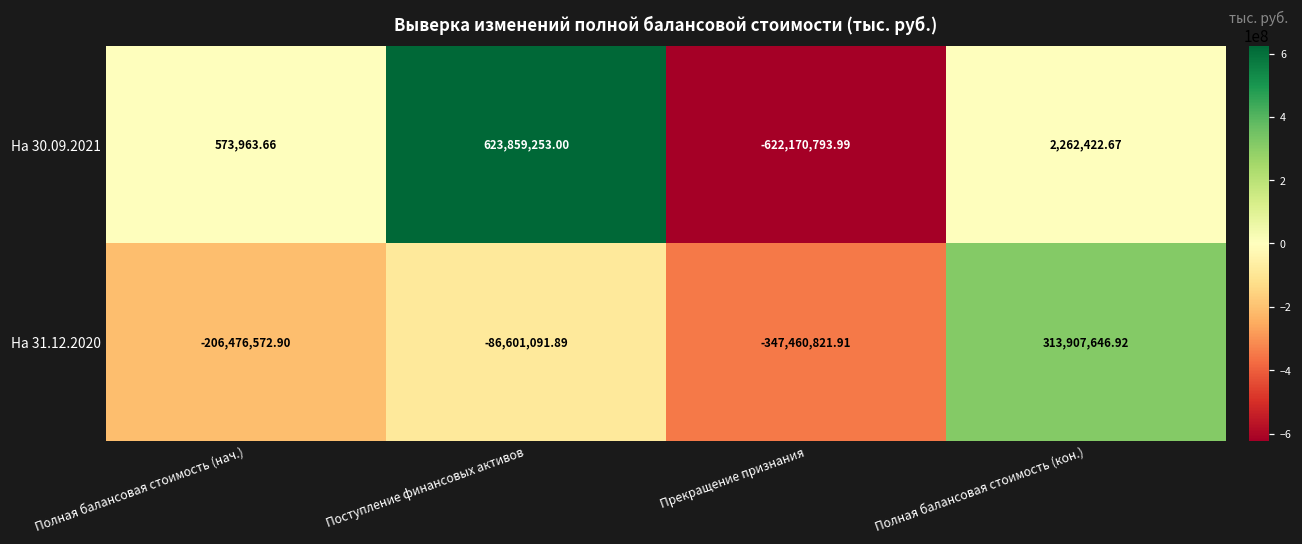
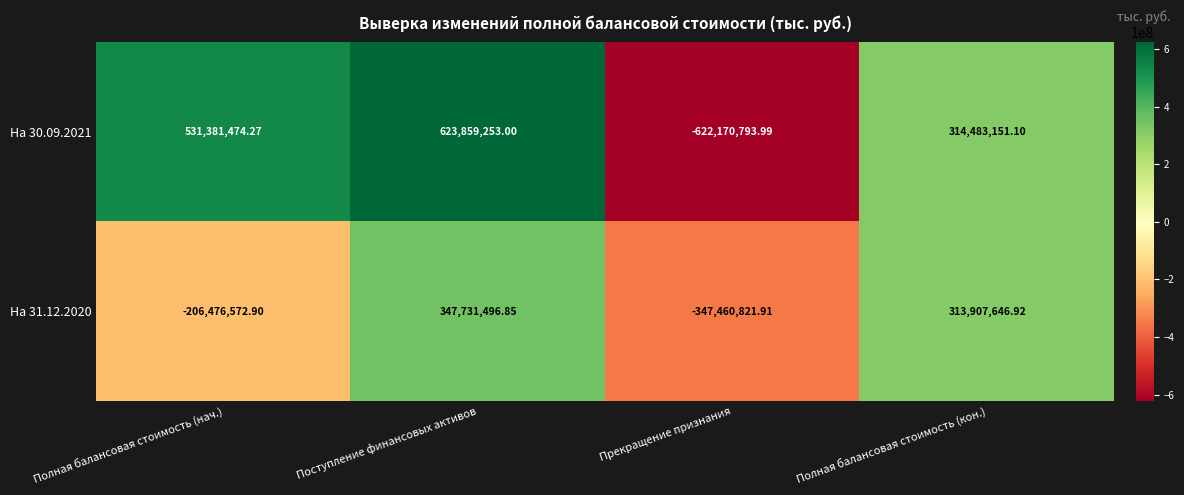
  {
    "На 30.09.2021": {
-     "Полная балансовая стоимость (нач.)": "573,963.66",
+     "Полная балансовая стоимость (нач.)": "531,381,474.27",
      "Поступление финансовых активов": "623,859,253.00",
      "Прекращение признания": "-622,170,793.99",
-     "Полная балансовая стоимость (кон.)": "2,262,422.67"
+     "Полная балансовая стоимость (кон.)": "314,483,151.10"
    },
    "На 31.12.2020": {
      "Полная балансовая стоимость (нач.)": "-206,476,572.90",
-     "Поступление финансовых активов": "-86,601,091.89",
+     "Поступление финансовых активов": "347,731,496.85",
      "Прекращение признания": "-347,460,821.91",
      "Полная балансовая стоимость (кон.)": "313,907,646.92"
    }
  }
